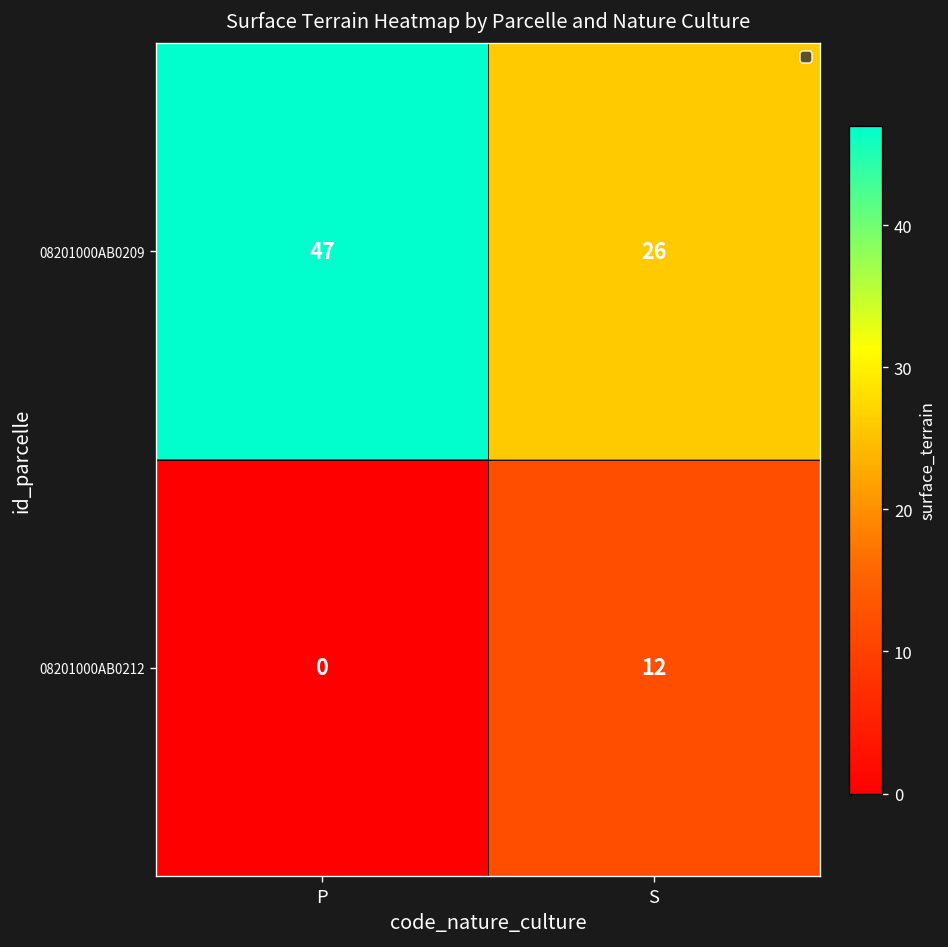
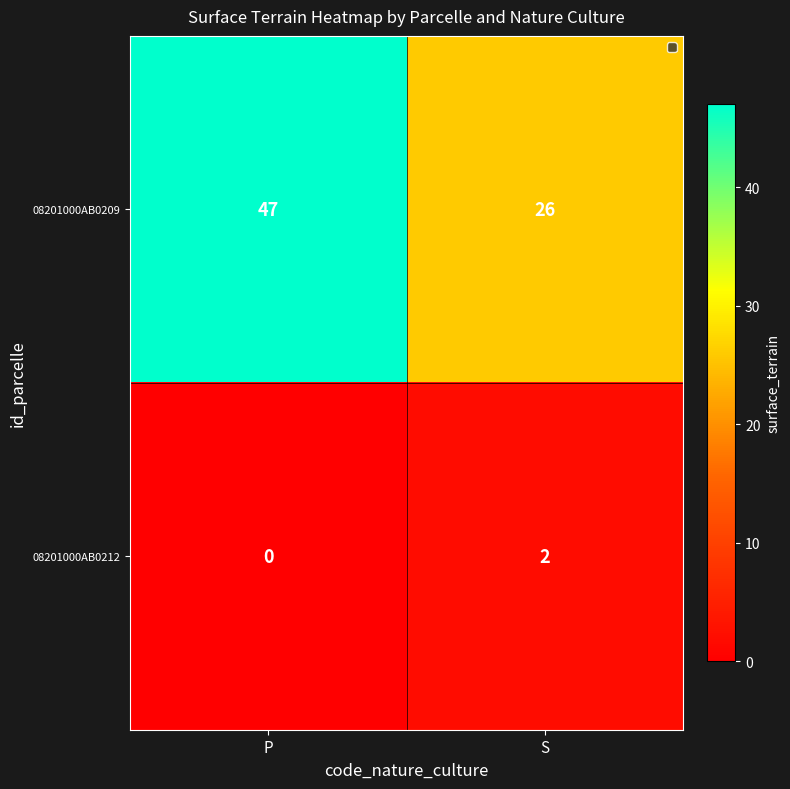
  {
    "08201000AB0209": {
      "P": 47,
      "S": 26
    },
    "08201000AB0212": {
      "P": 0,
-     "S": 12
+     "S": 2
    }
  }
